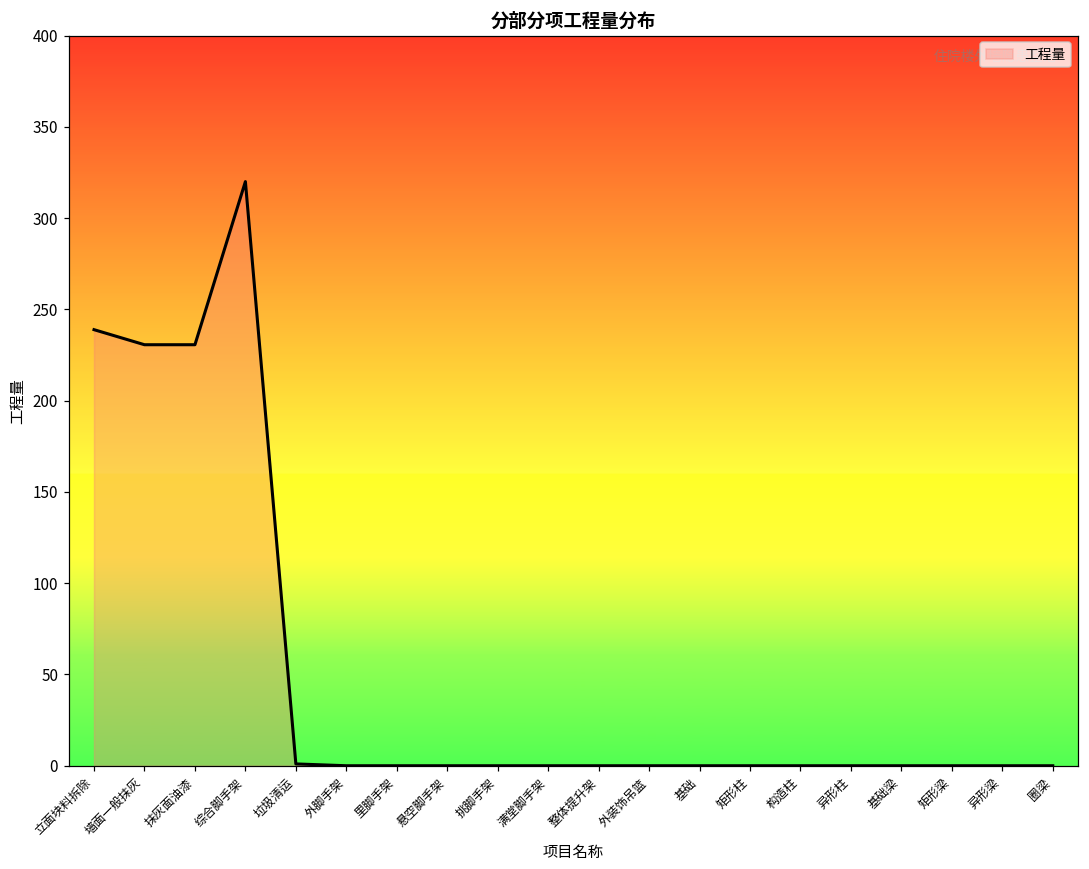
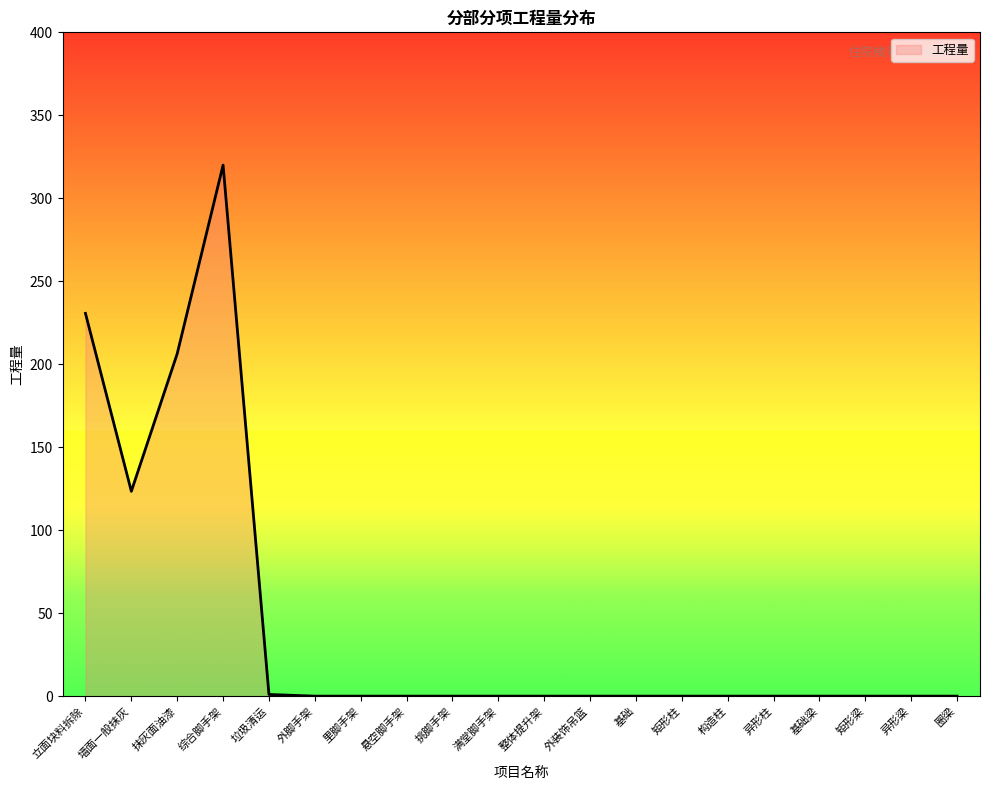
  {
-   "立面块料拆除": 239,
-   "墙面一般抹灰": 231,
-   "抹灰面油漆": 231,
+   "立面块料拆除": 231,
+   "墙面一般抹灰": 123,
+   "抹灰面油漆": 206,
    "综合脚手架": 320,
    "垃圾清运": 1,
    "外脚手架": 0,
    "里脚手架": 0,
    "悬空脚手架": 0,
    "挑脚手架": 0,
    "满堂脚手架": 0,
    "整体提升架": 0,
    "外装饰吊篮": 0,
    "基础": 0,
    "矩形柱": 0,
    "构造柱": 0,
    "异形柱": 0,
    "基础梁": 0,
    "矩形梁": 0,
    "异形梁": 0,
    "圈梁": 0
  }
